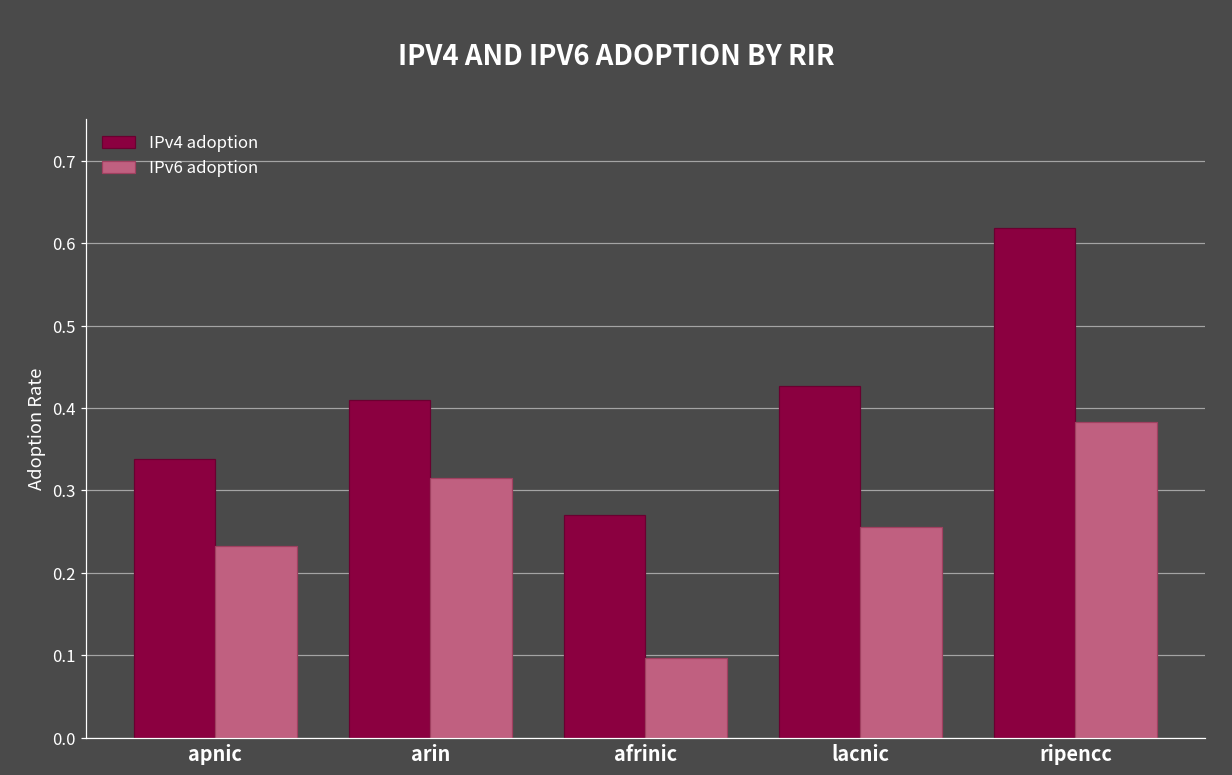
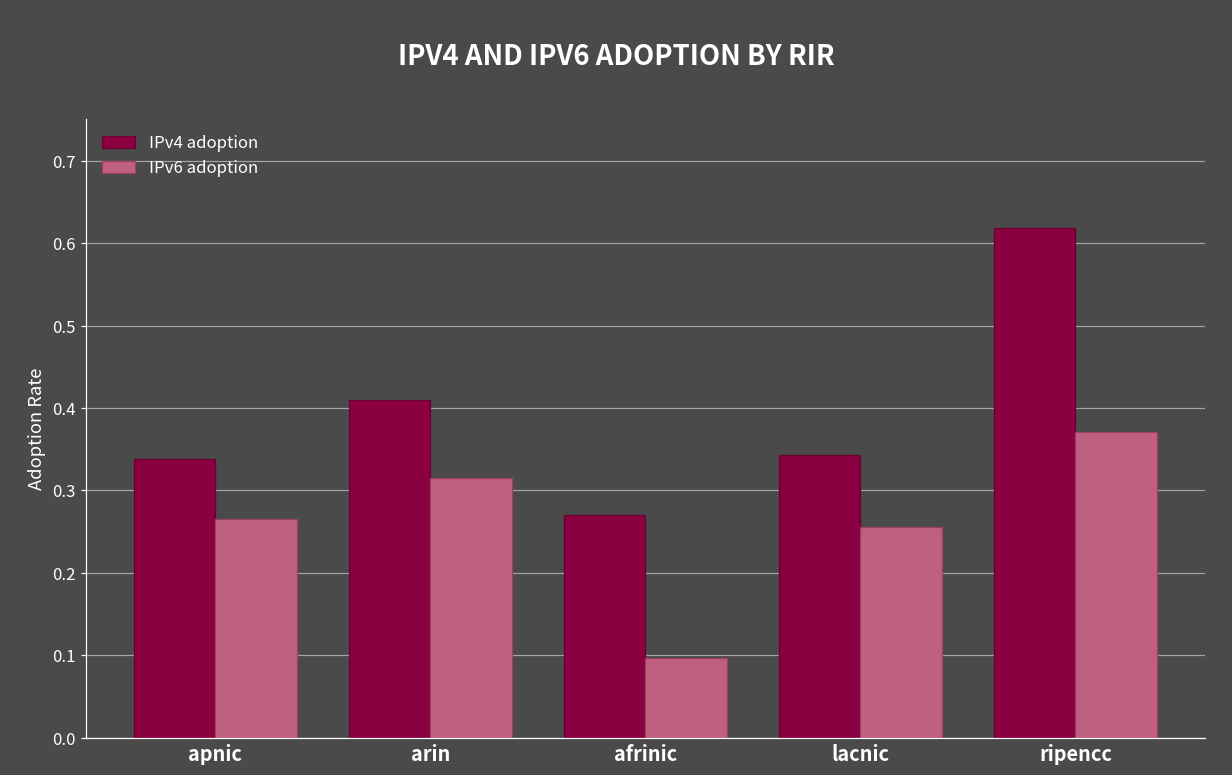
  {
    "IPv4 adoption": {
      "apnic": 0.34,
      "arin": 0.41,
      "afrinic": 0.27,
-     "lacnic": 0.43,
+     "lacnic": 0.34,
      "ripencc": 0.62
    },
    "IPv6 adoption": {
-     "apnic": 0.23,
+     "apnic": 0.27,
      "arin": 0.31,
      "afrinic": 0.10,
      "lacnic": 0.26,
-     "ripencc": 0.38
+     "ripencc": 0.37
    }
  }
